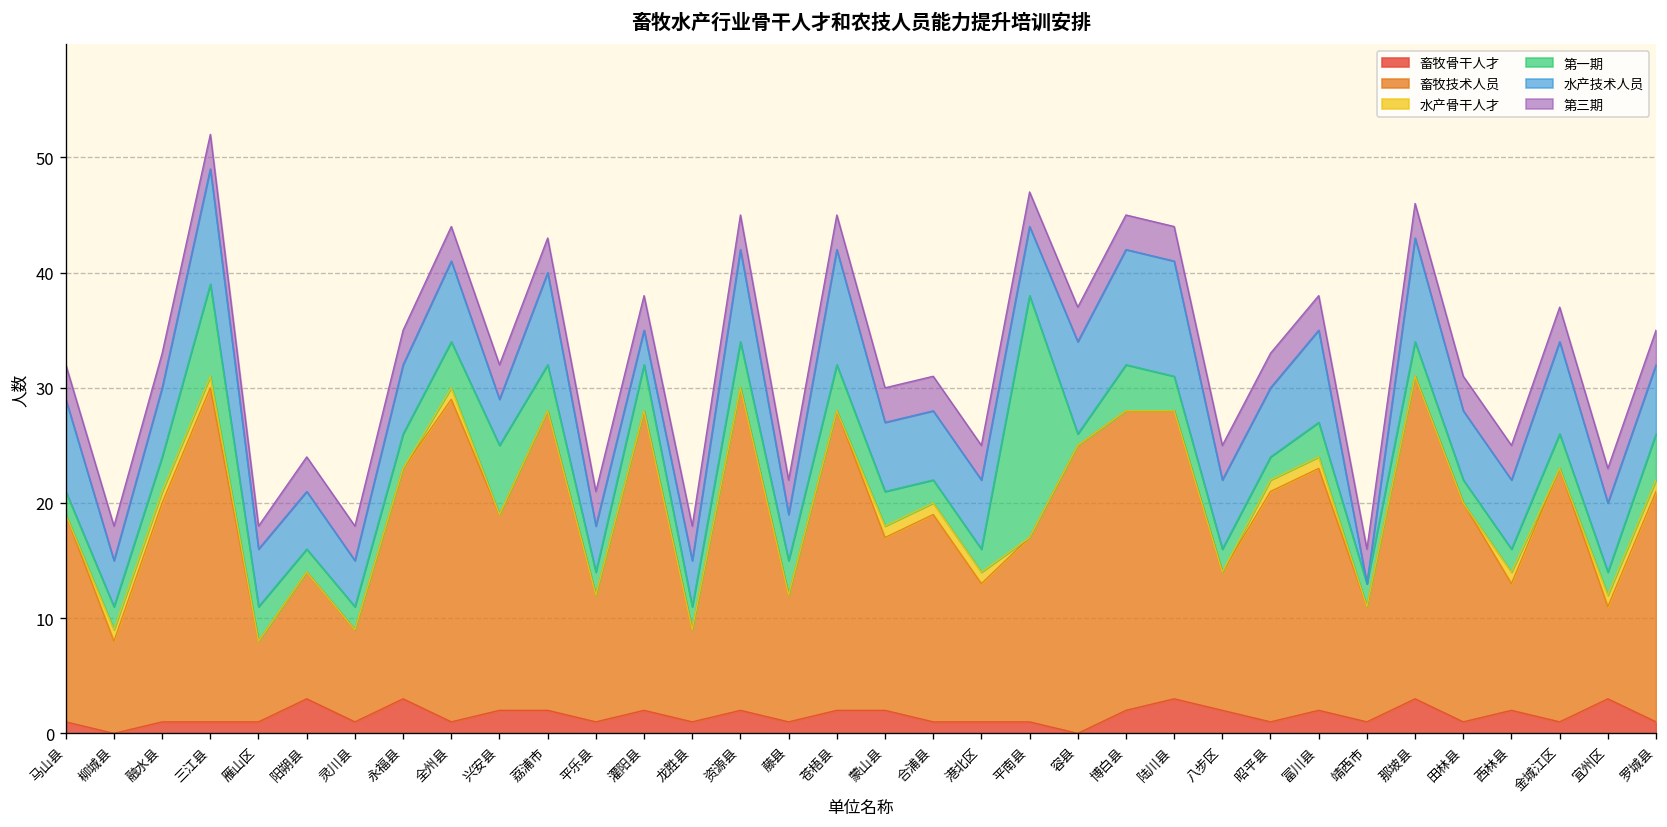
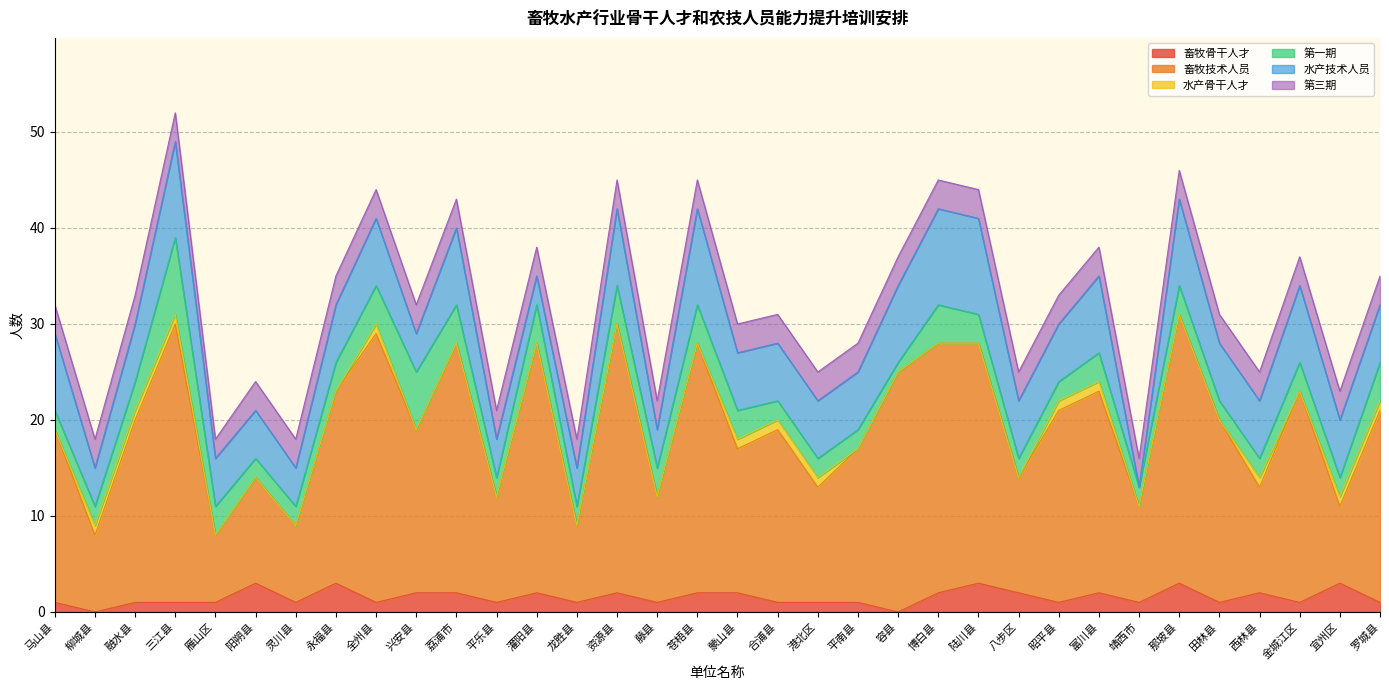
  {
    "水产骨干人才": {
      "柳城县": 1,
      "融水县": 1,
      "三江县": 1,
      "全州县": 1,
      "蒙山县": 1,
      "合浦县": 1,
      "港北区": 1,
      "昭平县": 1,
      "富川县": 1,
      "西林县": 1,
      "宜州区": 1,
      "罗城县": 1
    },
    "第一期": {
      "马山县": 2,
      "柳城县": 2,
      "融水县": 3,
      "三江县": 8,
      "雁山区": 3,
      "阳朔县": 2,
      "灵川县": 2,
      "永福县": 3,
      "全州县": 4,
      "兴安县": 6,
      "荔浦市": 4,
      "平乐县": 2,
      "灌阳县": 4,
      "龙胜县": 2,
      "资源县": 4,
      "藤县": 3,
      "苍梧县": 4,
      "蒙山县": 3,
      "合浦县": 2,
      "港北区": 2,
-     "平南县": 21,
+     "平南县": 2,
      "容县": 1,
      "博白县": 4,
      "陆川县": 3,
      "八步区": 2,
      "昭平县": 2,
      "富川县": 3,
      "那坡县": 3,
      "田林县": 2,
      "西林县": 2,
      "金城江区": 3,
      "宜州区": 2,
      "罗城县": 4
    },
    "水产技术人员": {
      "马山县": 8,
      "柳城县": 4,
      "融水县": 6,
      "三江县": 10,
      "雁山区": 5,
      "阳朔县": 5,
      "灵川县": 4,
      "永福县": 6,
      "全州县": 7,
      "兴安县": 4,
      "荔浦市": 8,
      "平乐县": 4,
      "灌阳县": 3,
      "龙胜县": 4,
      "资源县": 8,
      "藤县": 4,
      "苍梧县": 10,
      "蒙山县": 6,
      "合浦县": 6,
      "港北区": 6,
      "平南县": 6,
      "容县": 8,
      "博白县": 10,
      "陆川县": 10,
      "八步区": 6,
      "昭平县": 6,
      "富川县": 8,
      "那坡县": 9,
      "田林县": 6,
      "西林县": 6,
      "金城江区": 8,
      "宜州区": 6,
      "罗城县": 6
    },
    "第三期": {
      "马山县": 3,
      "柳城县": 3,
      "融水县": 3,
      "三江县": 3,
      "雁山区": 2,
      "阳朔县": 3,
      "灵川县": 3,
      "永福县": 3,
      "全州县": 3,
      "兴安县": 3,
      "荔浦市": 3,
      "平乐县": 3,
      "灌阳县": 3,
      "龙胜县": 3,
      "资源县": 3,
      "藤县": 3,
      "苍梧县": 3,
      "蒙山县": 3,
      "合浦县": 3,
      "港北区": 3,
      "平南县": 3,
      "容县": 3,
      "博白县": 3,
      "陆川县": 3,
      "八步区": 3,
      "昭平县": 3,
      "富川县": 3,
      "靖西市": 3,
      "那坡县": 3,
      "田林县": 3,
      "西林县": 3,
      "金城江区": 3,
      "宜州区": 3,
      "罗城县": 3
    }
  }
